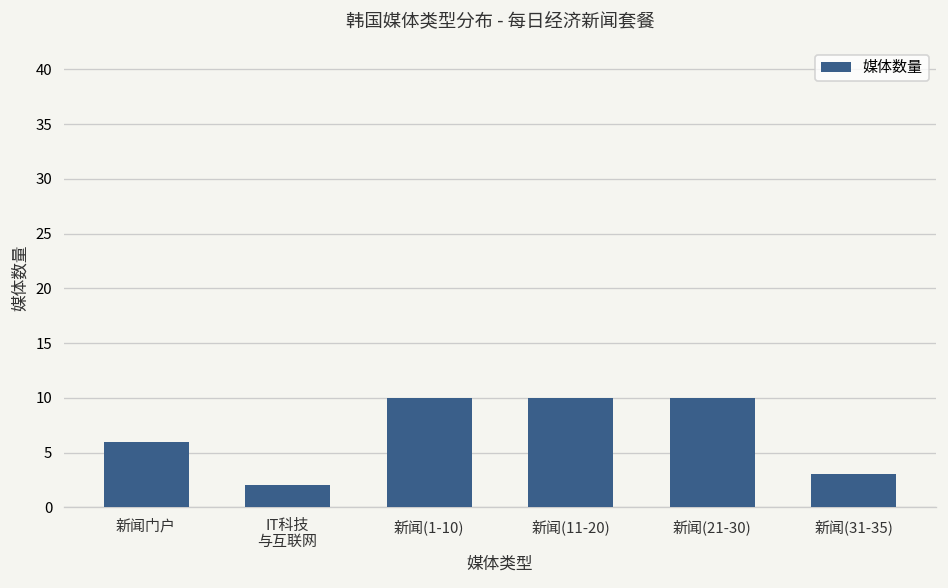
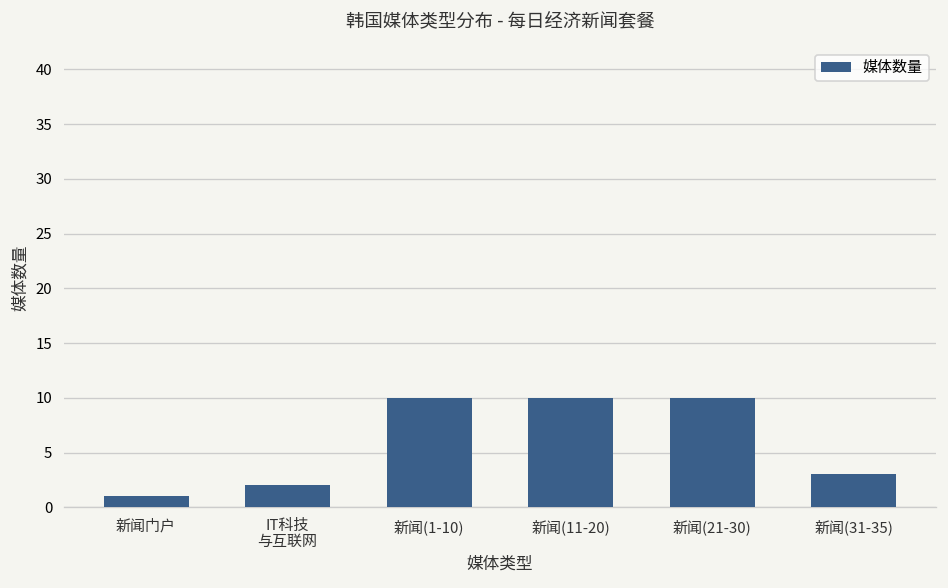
  {
-   "新闻门户": 6,
+   "新闻门户": 1,
    "IT科技 与互联网": 2,
    "新闻(1-10)": 10,
    "新闻(11-20)": 10,
    "新闻(21-30)": 10,
    "新闻(31-35)": 3
  }
